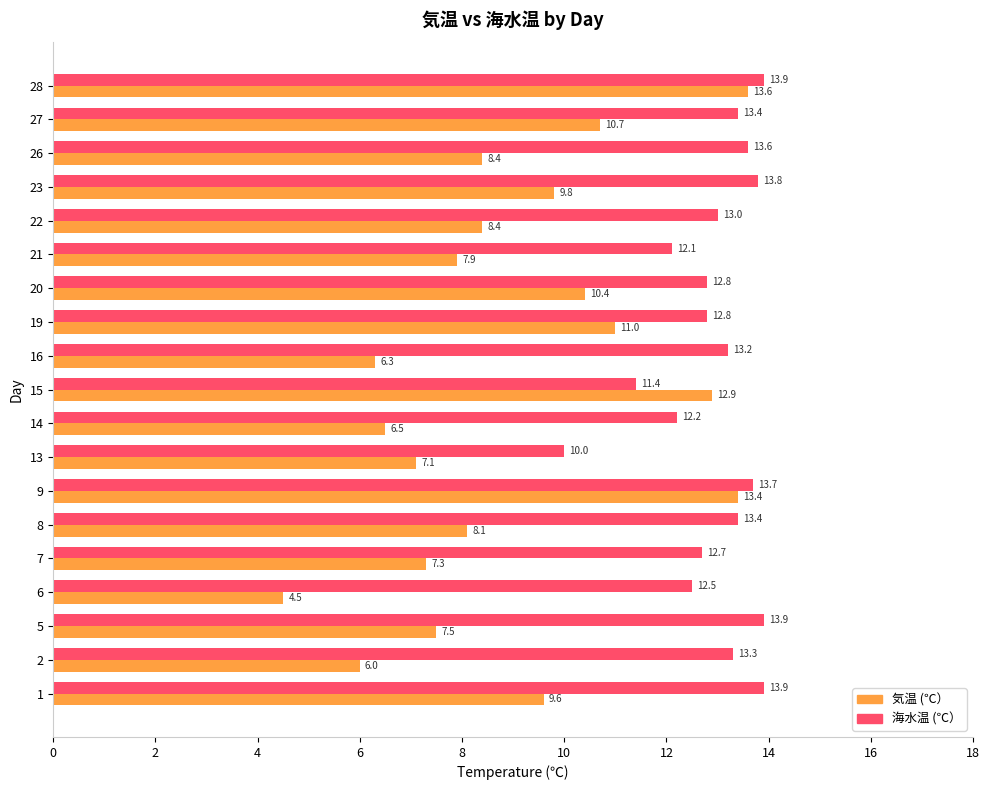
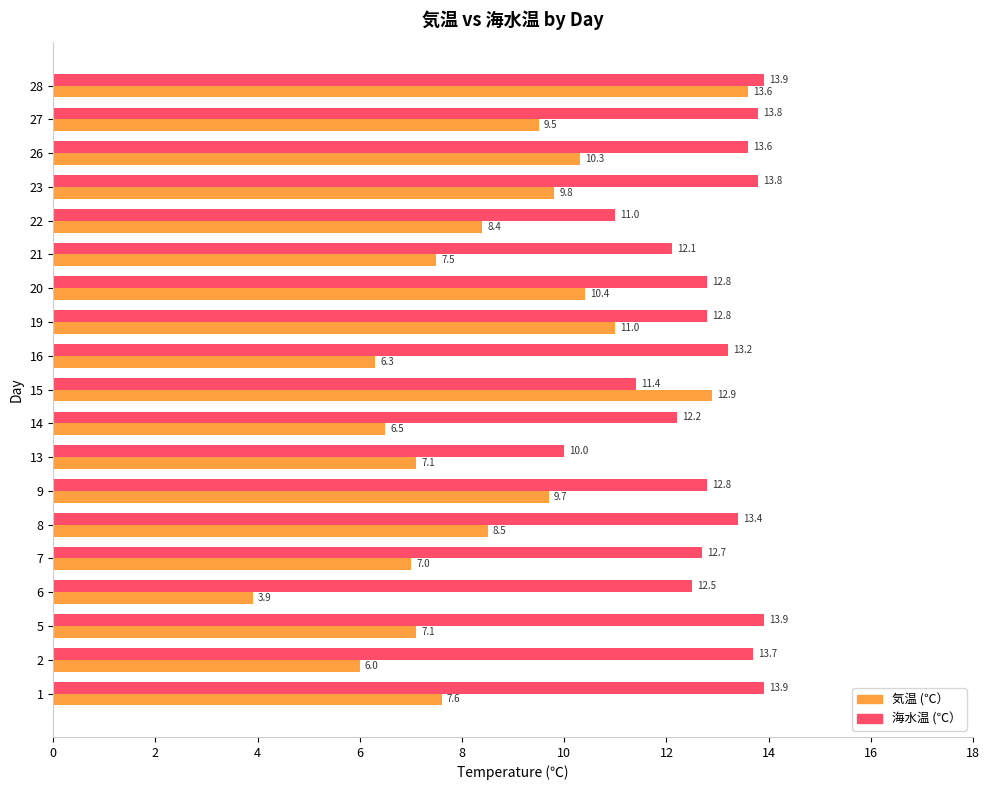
  {
    "気温 (℃）": {
      "28": 13.6,
-     "27": 10.7,
-     "26": 8.4,
+     "27": 9.5,
+     "26": 10.3,
      "23": 9.8,
      "22": 8.4,
-     "21": 7.9,
+     "21": 7.5,
      "20": 10.4,
      "19": 11.0,
      "16": 6.3,
      "15": 12.9,
      "14": 6.5,
      "13": 7.1,
-     "9": 13.4,
-     "8": 8.1,
-     "7": 7.3,
-     "6": 4.5,
-     "5": 7.5,
+     "9": 9.7,
+     "8": 8.5,
+     "7": 7.0,
+     "6": 3.9,
+     "5": 7.1,
      "2": 6.0,
-     "1": 9.6
+     "1": 7.6
    },
    "海水温 (℃）": {
      "28": 13.9,
-     "27": 13.4,
+     "27": 13.8,
      "26": 13.6,
      "23": 13.8,
-     "22": 13.0,
+     "22": 11.0,
      "21": 12.1,
      "20": 12.8,
      "19": 12.8,
      "16": 13.2,
      "15": 11.4,
      "14": 12.2,
      "13": 10.0,
-     "9": 13.7,
+     "9": 12.8,
      "8": 13.4,
      "7": 12.7,
      "6": 12.5,
      "5": 13.9,
-     "2": 13.3,
+     "2": 13.7,
      "1": 13.9
    }
  }
